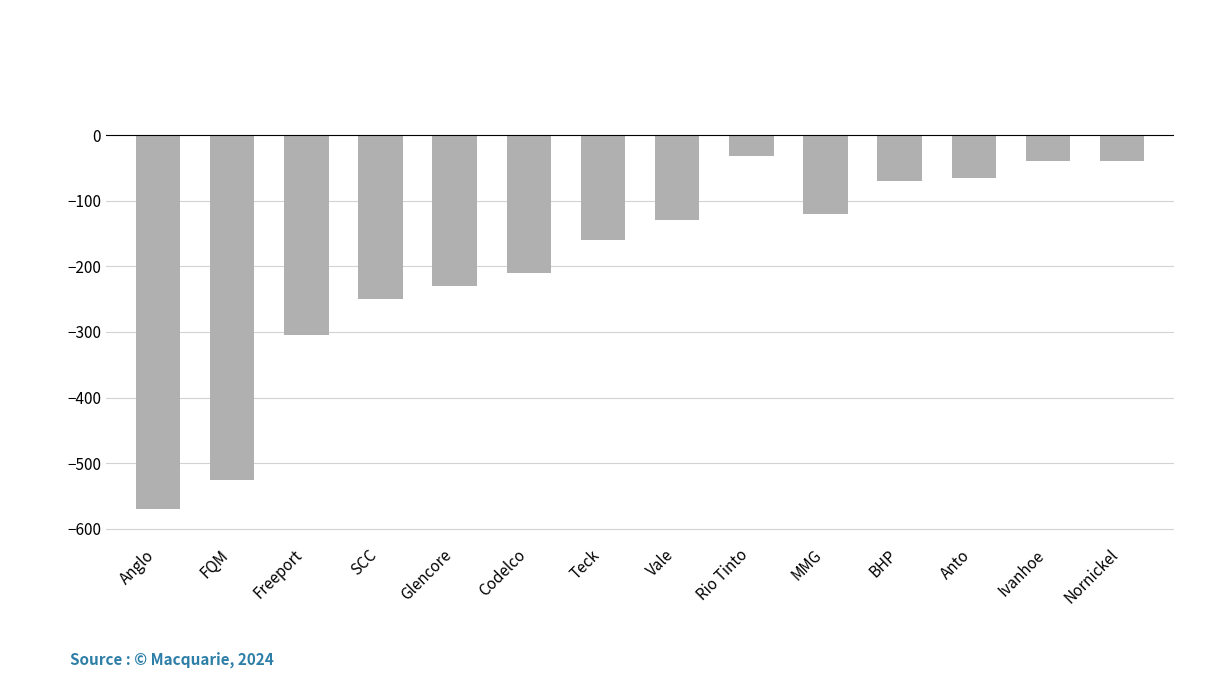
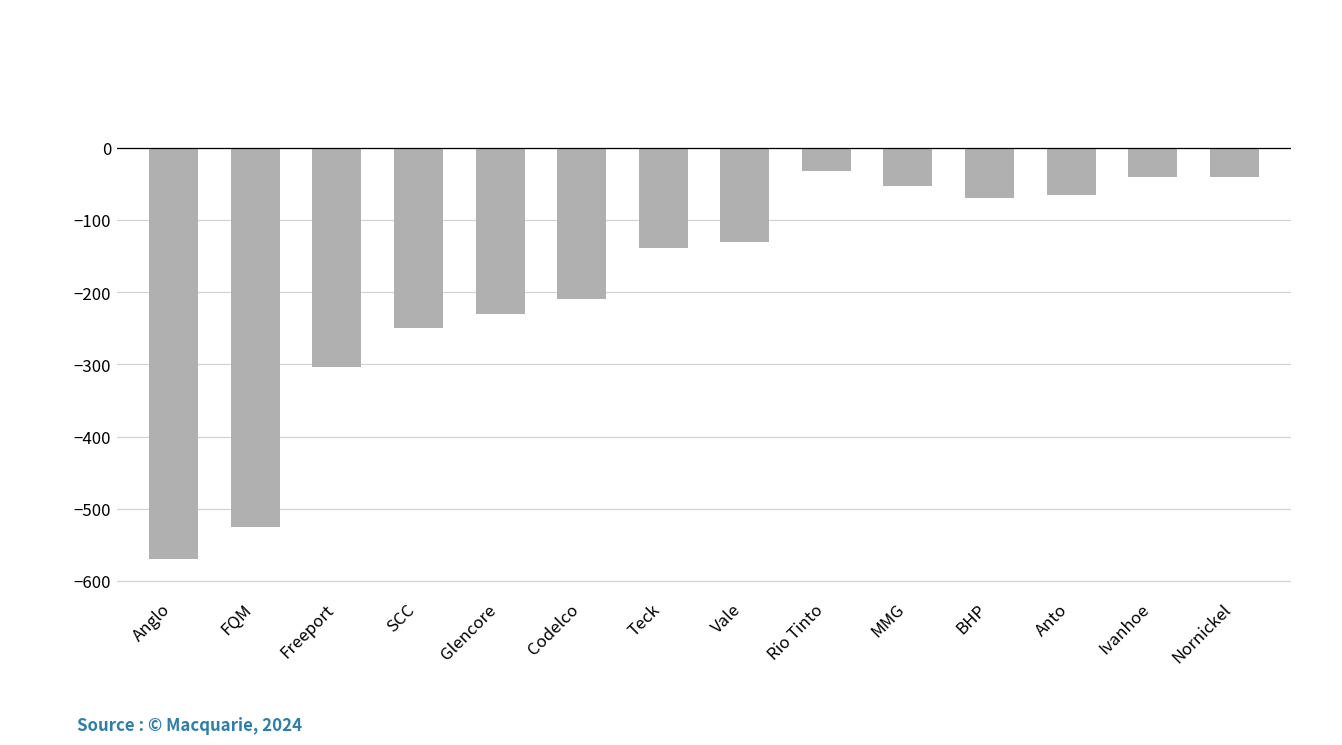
  {
    "Anglo": -570,
    "FQM": -530,
    "Freeport": -300,
    "SCC": -250,
    "Glencore": -230,
    "Codelco": -210,
-   "Teck": -160,
+   "Teck": -140,
    "Vale": -130,
    "Rio Tinto": -30,
-   "MMG": -120,
+   "MMG": -50,
    "BHP": -70,
    "Anto": -70,
    "Ivanhoe": -40,
    "Nornickel": -40
  }
